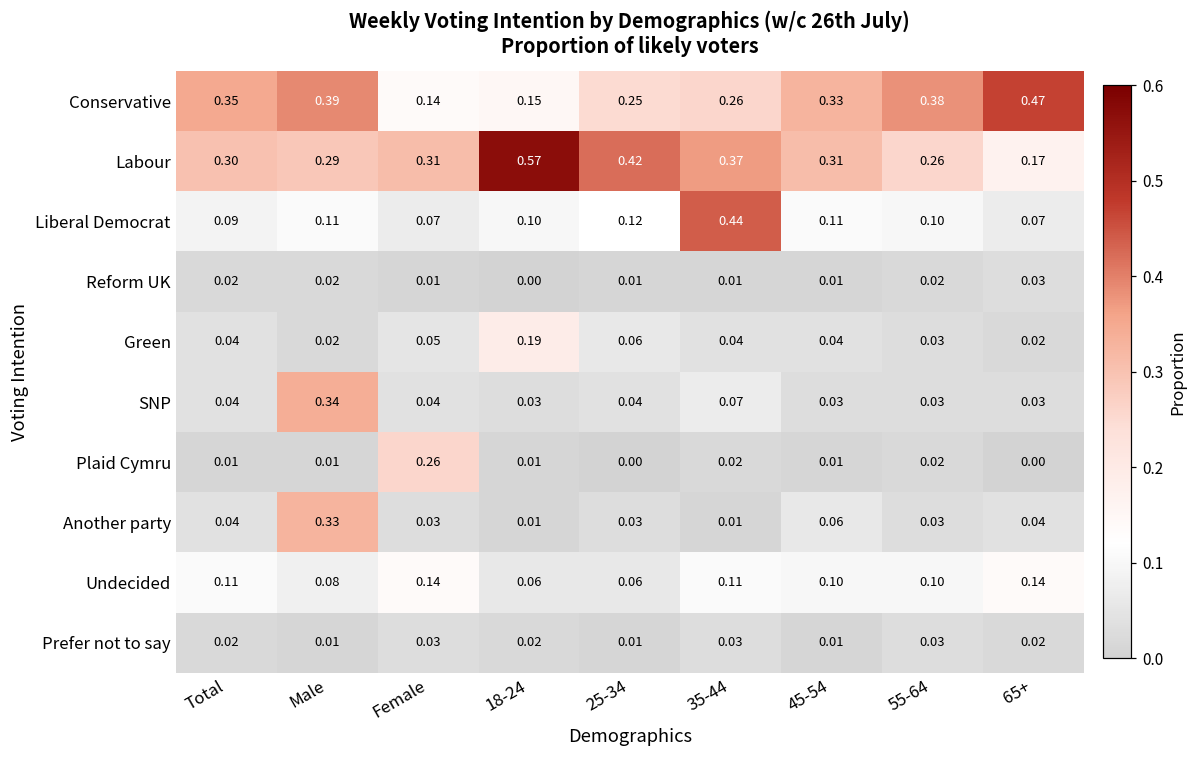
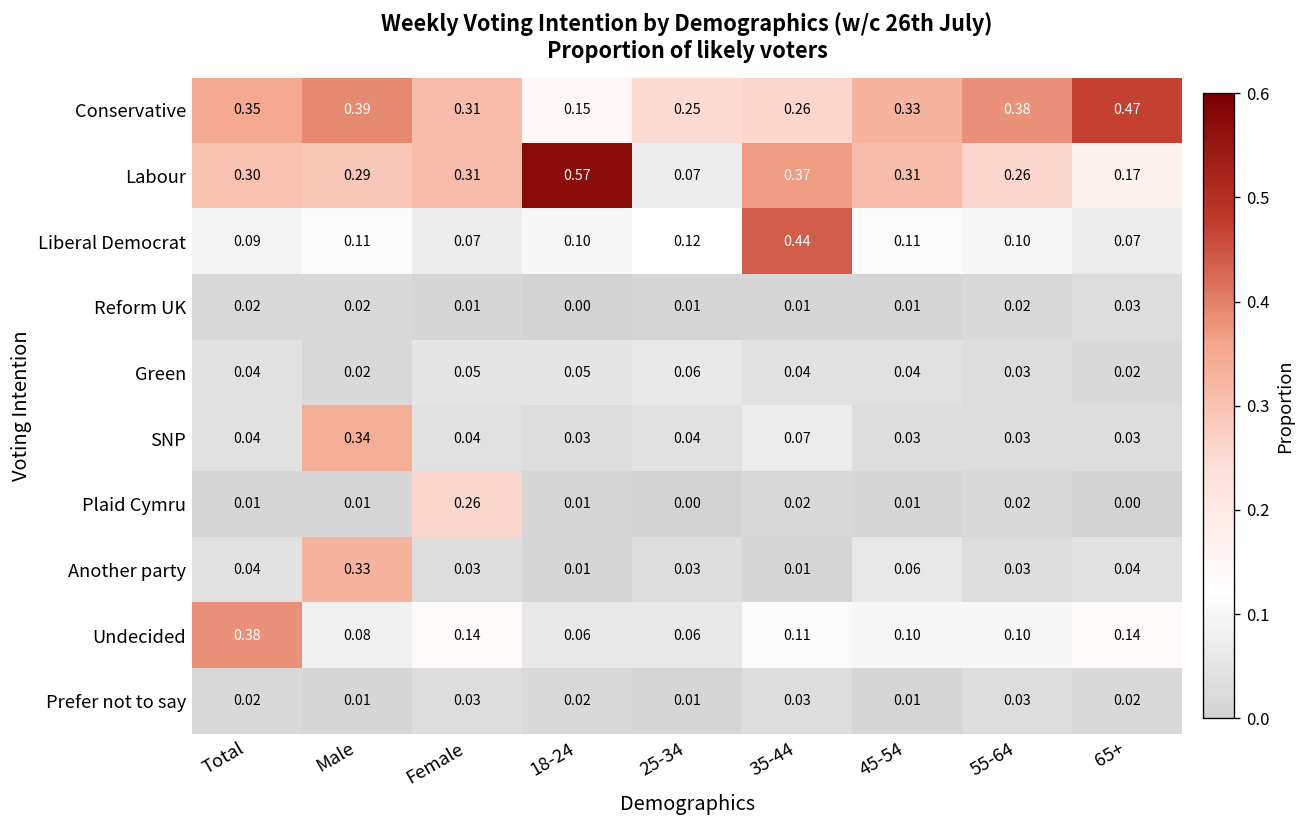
  {
    "Conservative": {
      "Total": 0.35,
      "Male": 0.39,
-     "Female": 0.14,
+     "Female": 0.31,
      "18-24": 0.15,
      "25-34": 0.25,
      "35-44": 0.26,
      "45-54": 0.33,
      "55-64": 0.38,
      "65+": 0.47
    },
    "Labour": {
      "Total": 0.30,
      "Male": 0.29,
      "Female": 0.31,
      "18-24": 0.57,
-     "25-34": 0.42,
+     "25-34": 0.07,
      "35-44": 0.37,
      "45-54": 0.31,
      "55-64": 0.26,
      "65+": 0.17
    },
    "Liberal Democrat": {
      "Total": 0.09,
      "Male": 0.11,
      "Female": 0.07,
      "18-24": 0.10,
      "25-34": 0.12,
      "35-44": 0.44,
      "45-54": 0.11,
      "55-64": 0.10,
      "65+": 0.07
    },
    "Reform UK": {
      "Total": 0.02,
      "Male": 0.02,
      "Female": 0.01,
      "18-24": 0.00,
      "25-34": 0.01,
      "35-44": 0.01,
      "45-54": 0.01,
      "55-64": 0.02,
      "65+": 0.03
    },
    "Green": {
      "Total": 0.04,
      "Male": 0.02,
      "Female": 0.05,
-     "18-24": 0.19,
+     "18-24": 0.05,
      "25-34": 0.06,
      "35-44": 0.04,
      "45-54": 0.04,
      "55-64": 0.03,
      "65+": 0.02
    },
    "SNP": {
      "Total": 0.04,
      "Male": 0.34,
      "Female": 0.04,
      "18-24": 0.03,
      "25-34": 0.04,
      "35-44": 0.07,
      "45-54": 0.03,
      "55-64": 0.03,
      "65+": 0.03
    },
    "Plaid Cymru": {
      "Total": 0.01,
      "Male": 0.01,
      "Female": 0.26,
      "18-24": 0.01,
      "25-34": 0.00,
      "35-44": 0.02,
      "45-54": 0.01,
      "55-64": 0.02,
      "65+": 0.00
    },
    "Another party": {
      "Total": 0.04,
      "Male": 0.33,
      "Female": 0.03,
      "18-24": 0.01,
      "25-34": 0.03,
      "35-44": 0.01,
      "45-54": 0.06,
      "55-64": 0.03,
      "65+": 0.04
    },
    "Undecided": {
-     "Total": 0.11,
+     "Total": 0.38,
      "Male": 0.08,
      "Female": 0.14,
      "18-24": 0.06,
      "25-34": 0.06,
      "35-44": 0.11,
      "45-54": 0.10,
      "55-64": 0.10,
      "65+": 0.14
    },
    "Prefer not to say": {
      "Total": 0.02,
      "Male": 0.01,
      "Female": 0.03,
      "18-24": 0.02,
      "25-34": 0.01,
      "35-44": 0.03,
      "45-54": 0.01,
      "55-64": 0.03,
      "65+": 0.02
    }
  }
